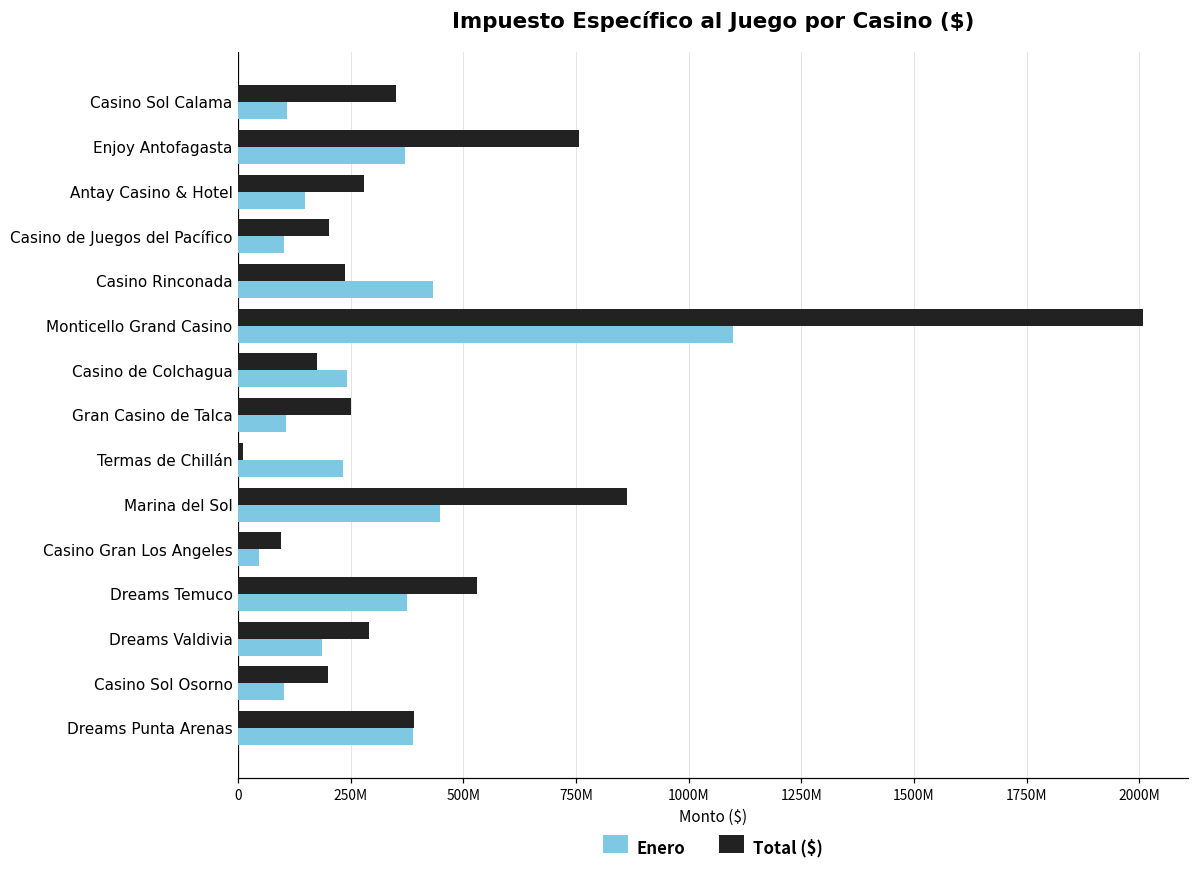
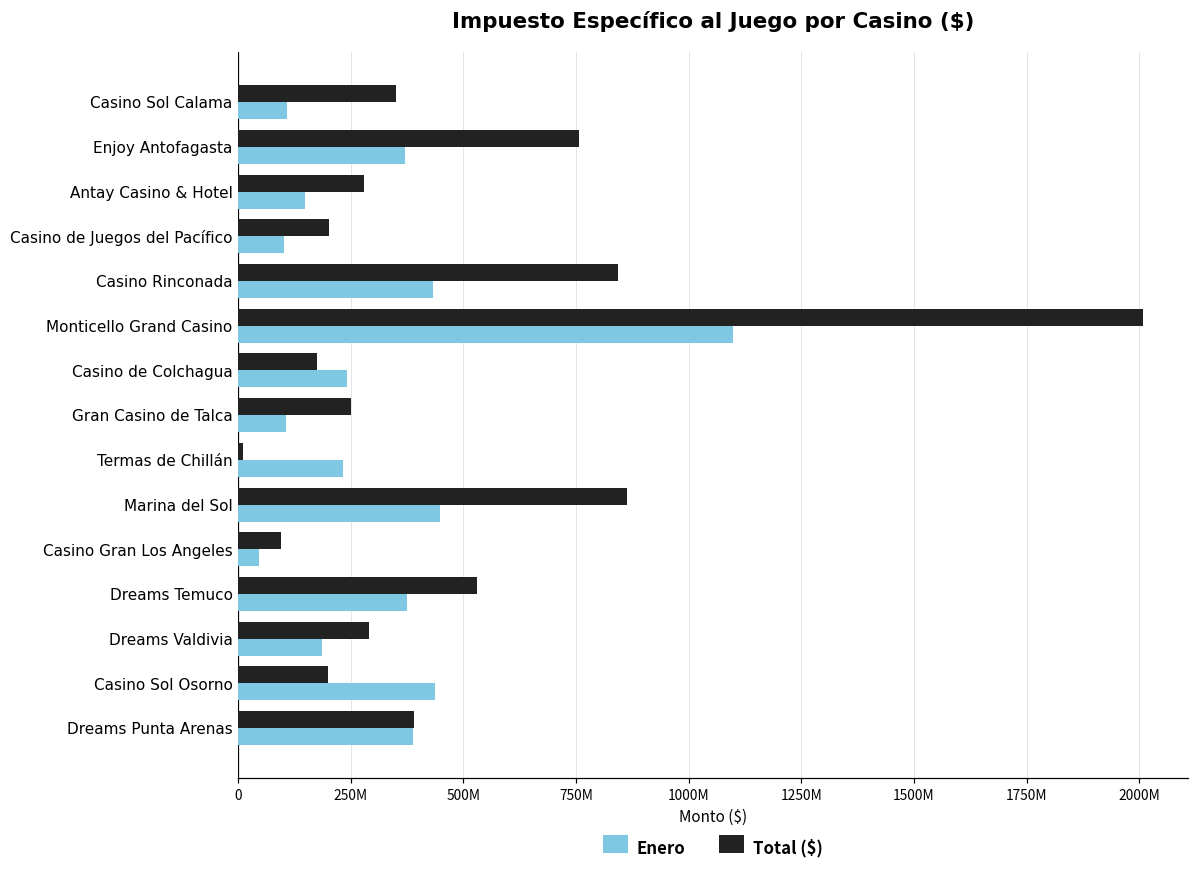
  {
    "Enero": {
      "Casino Sol Calama": 110000000,
      "Enjoy Antofagasta": 370000000,
      "Antay Casino & Hotel": 150000000,
      "Casino de Juegos del Pacífico": 100000000,
      "Casino Rinconada": 430000000,
      "Monticello Grand Casino": 1100000000,
      "Casino de Colchagua": 240000000,
      "Gran Casino de Talca": 110000000,
      "Termas de Chillán": 230000000,
      "Marina del Sol": 450000000,
      "Casino Gran Los Angeles": 50000000,
      "Dreams Temuco": 380000000,
      "Dreams Valdivia": 190000000,
-     "Casino Sol Osorno": 100000000,
+     "Casino Sol Osorno": 440000000,
      "Dreams Punta Arenas": 390000000
    },
    "Total ($)": {
      "Casino Sol Calama": 350000000,
      "Enjoy Antofagasta": 760000000,
      "Antay Casino & Hotel": 280000000,
      "Casino de Juegos del Pacífico": 200000000,
-     "Casino Rinconada": 240000000,
+     "Casino Rinconada": 840000000,
      "Monticello Grand Casino": 2010000000,
      "Casino de Colchagua": 180000000,
      "Gran Casino de Talca": 250000000,
      "Termas de Chillán": 10000000,
      "Marina del Sol": 860000000,
      "Casino Gran Los Angeles": 100000000,
      "Dreams Temuco": 530000000,
      "Dreams Valdivia": 290000000,
      "Casino Sol Osorno": 200000000,
      "Dreams Punta Arenas": 390000000
    }
  }
